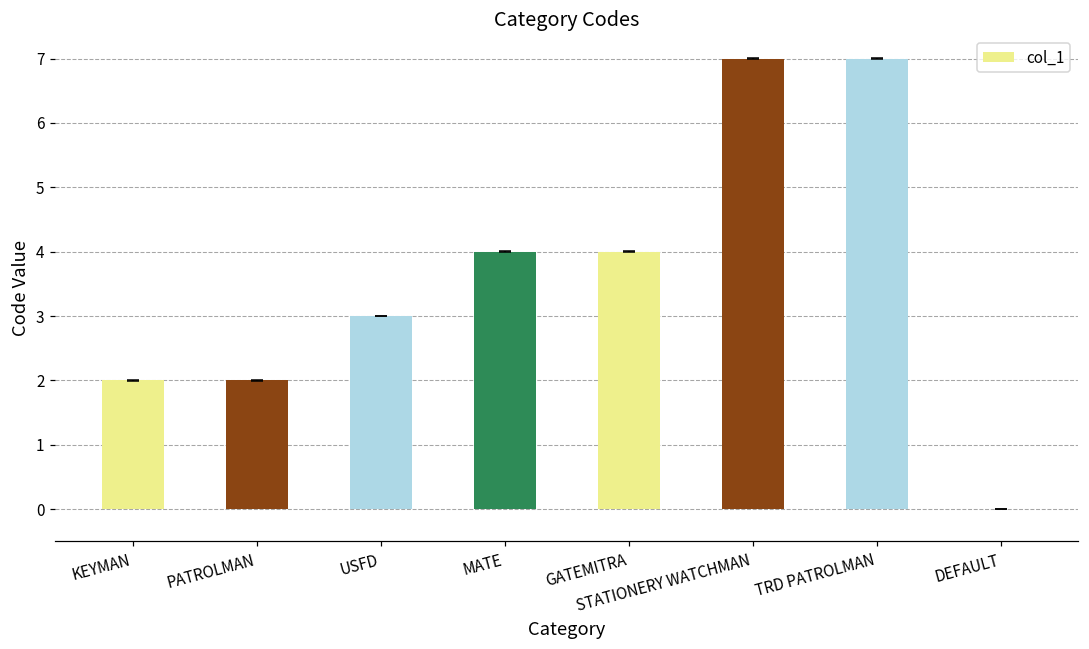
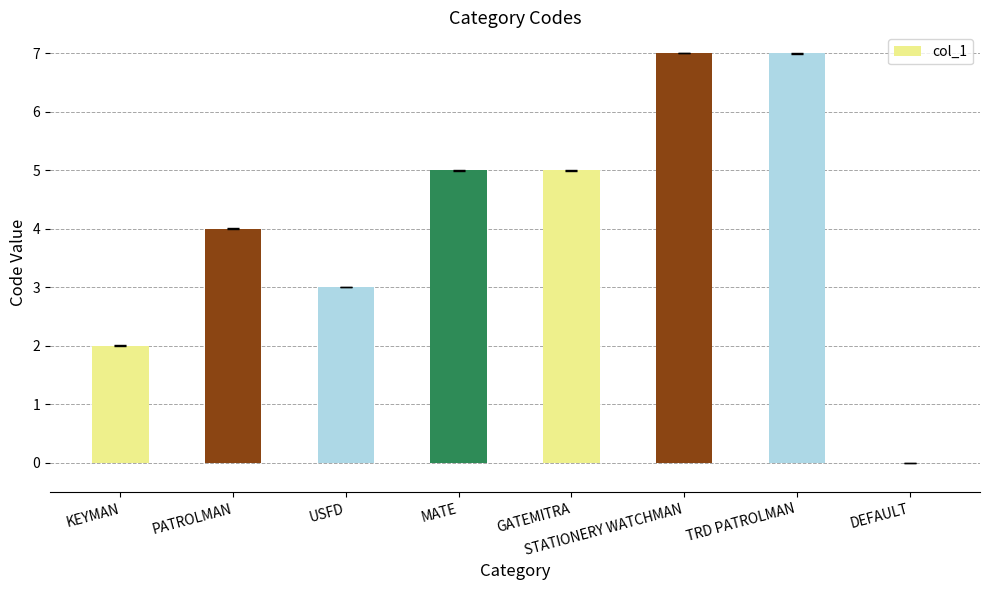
  {
    "col_1": {
      "KEYMAN": 2,
-     "PATROLMAN": 2,
+     "PATROLMAN": 4,
      "USFD": 3,
-     "MATE": 4,
-     "GATEMITRA": 4,
+     "MATE": 5,
+     "GATEMITRA": 5,
      "STATIONERY WATCHMAN": 7,
      "TRD PATROLMAN": 7,
      "DEFAULT": 0
    }
  }
